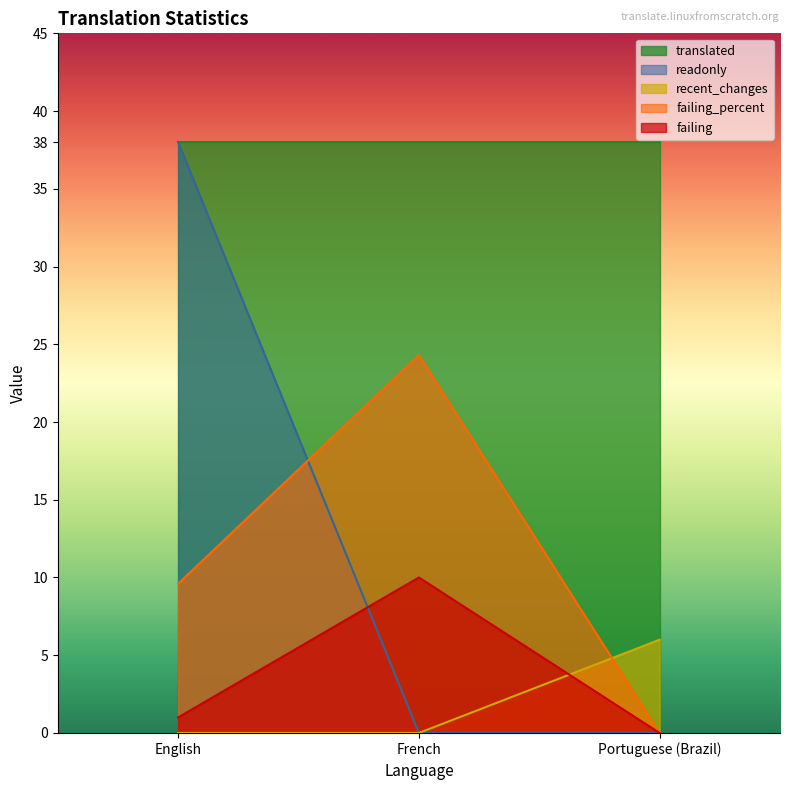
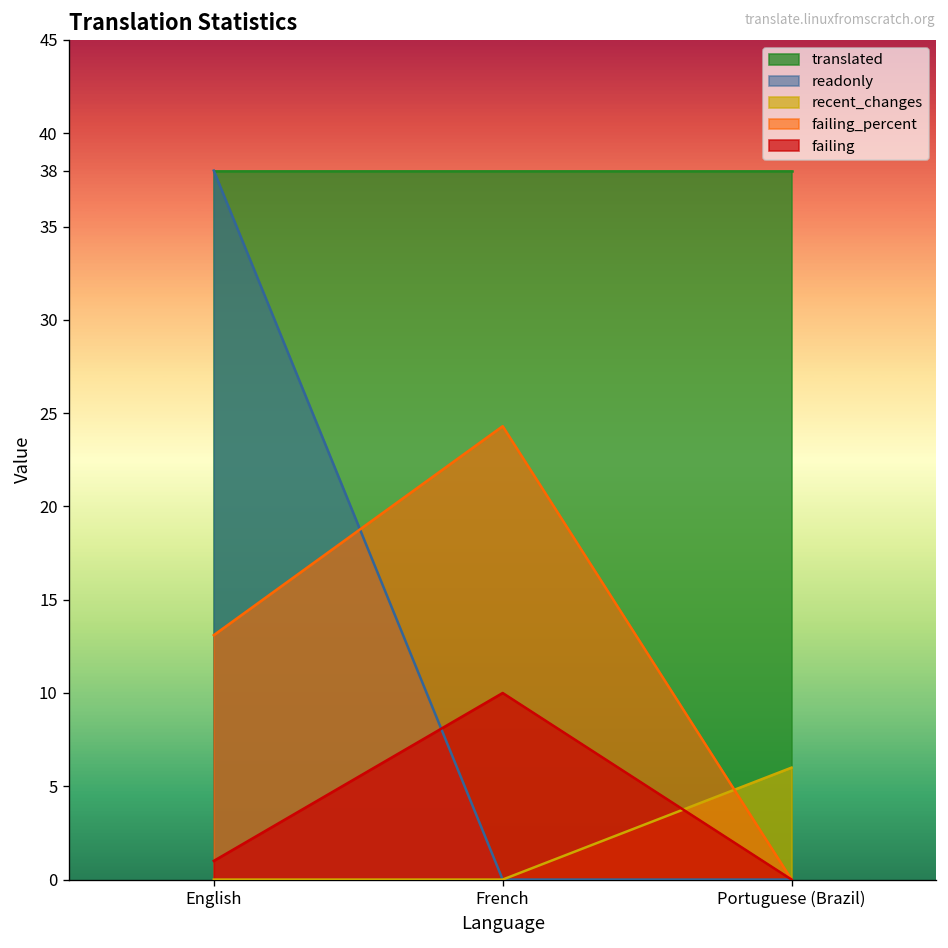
  {
    "translated": {
      "French": 38.0,
      "Portuguese (Brazil)": 38.0
    },
    "recent_changes": {
      "English": 0.0,
      "Portuguese (Brazil)": 6.0
    },
    "failing_percent": {
-     "English": 9.6,
+     "English": 13.1,
      "French": 24.3
    },
    "failing": {
      "English": 1.0,
      "French": 10.0
    }
  }
